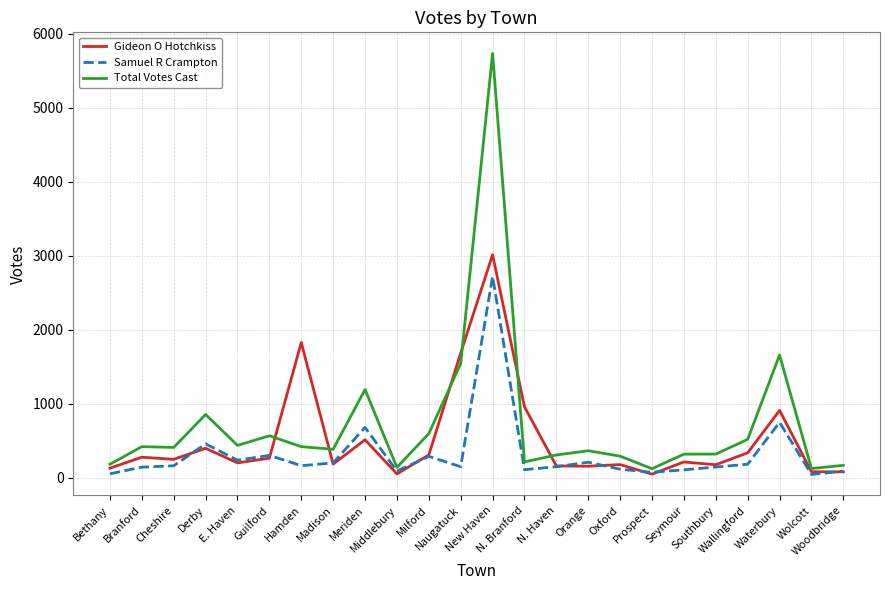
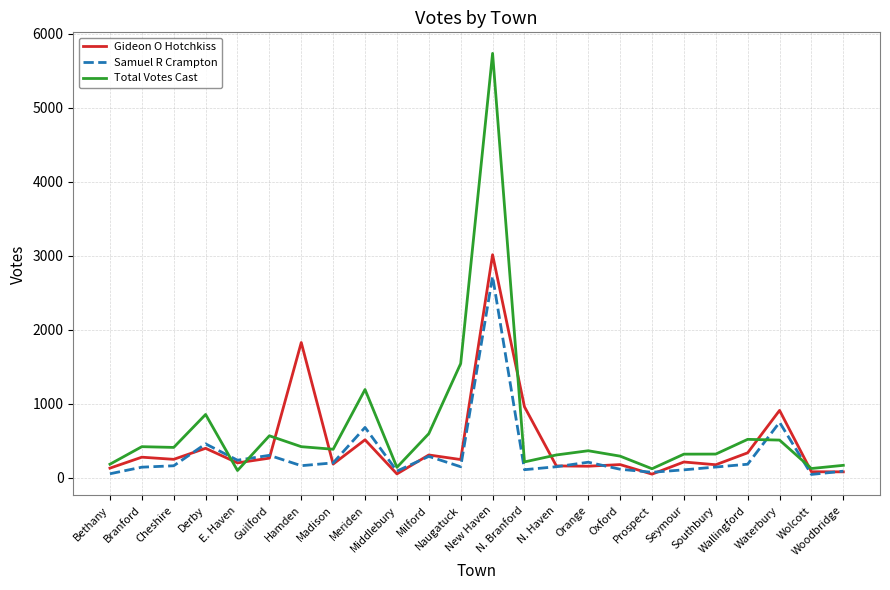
  {
    "Gideon O Hotchkiss": {
      "Bethany": 100,
      "Branford": 300,
      "Cheshire": 200,
      "Derby": 400,
      "E. Haven": 200,
      "Guilford": 300,
      "Hamden": 1800,
      "Meriden": 500,
      "Middlebury": 100,
-     "Naugatuck": 1700,
+     "Naugatuck": 200,
      "New Haven": 3000,
      "N. Branford": 1000,
      "Orange": 200,
      "Oxford": 200,
      "Seymour": 200,
      "Wallingford": 300,
      "Waterbury": 900,
      "Wolcott": 100
    },
    "Samuel R Crampton": {
      "Bethany": 100,
      "Branford": 100,
      "Cheshire": 200,
      "Derby": 500,
      "E. Haven": 200,
      "Guilford": 300,
      "Hamden": 200,
      "Meriden": 700,
      "Middlebury": 100,
      "Naugatuck": 100,
      "New Haven": 2700,
      "N. Branford": 100,
      "Orange": 200,
      "Oxford": 100,
      "Seymour": 100,
      "Wallingford": 200,
      "Waterbury": 700,
      "Wolcott": 0
    },
    "Total Votes Cast": {
      "Bethany": 200,
      "Branford": 400,
      "Cheshire": 400,
      "Derby": 900,
-     "E. Haven": 400,
+     "E. Haven": 100,
      "Guilford": 600,
      "Hamden": 400,
      "Madison": 400,
      "Meriden": 1200,
      "Middlebury": 100,
      "Milford": 600,
      "Naugatuck": 1500,
      "New Haven": 5700,
      "N. Branford": 200,
      "N. Haven": 300,
      "Orange": 400,
      "Oxford": 300,
      "Prospect": 100,
      "Seymour": 300,
      "Southbury": 300,
      "Wallingford": 500,
-     "Waterbury": 1700,
+     "Waterbury": 500,
      "Wolcott": 100,
      "Woodbridge": 200
    }
  }
